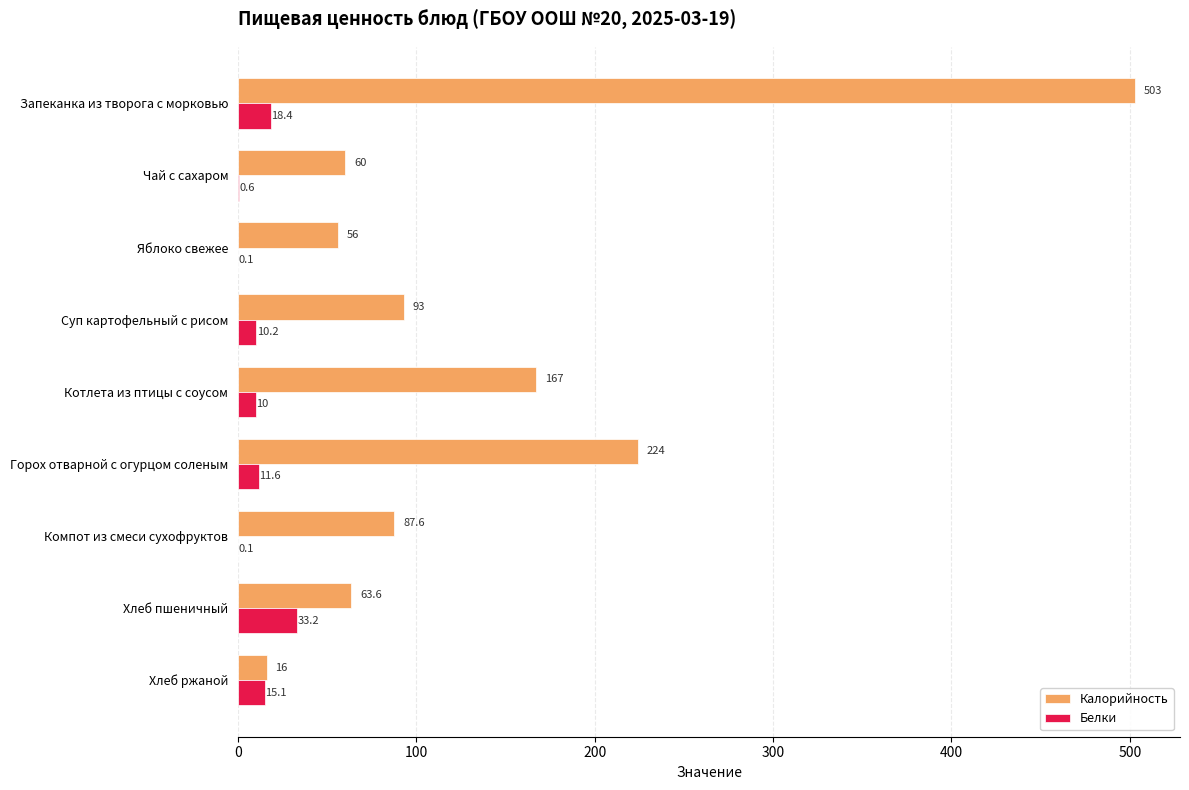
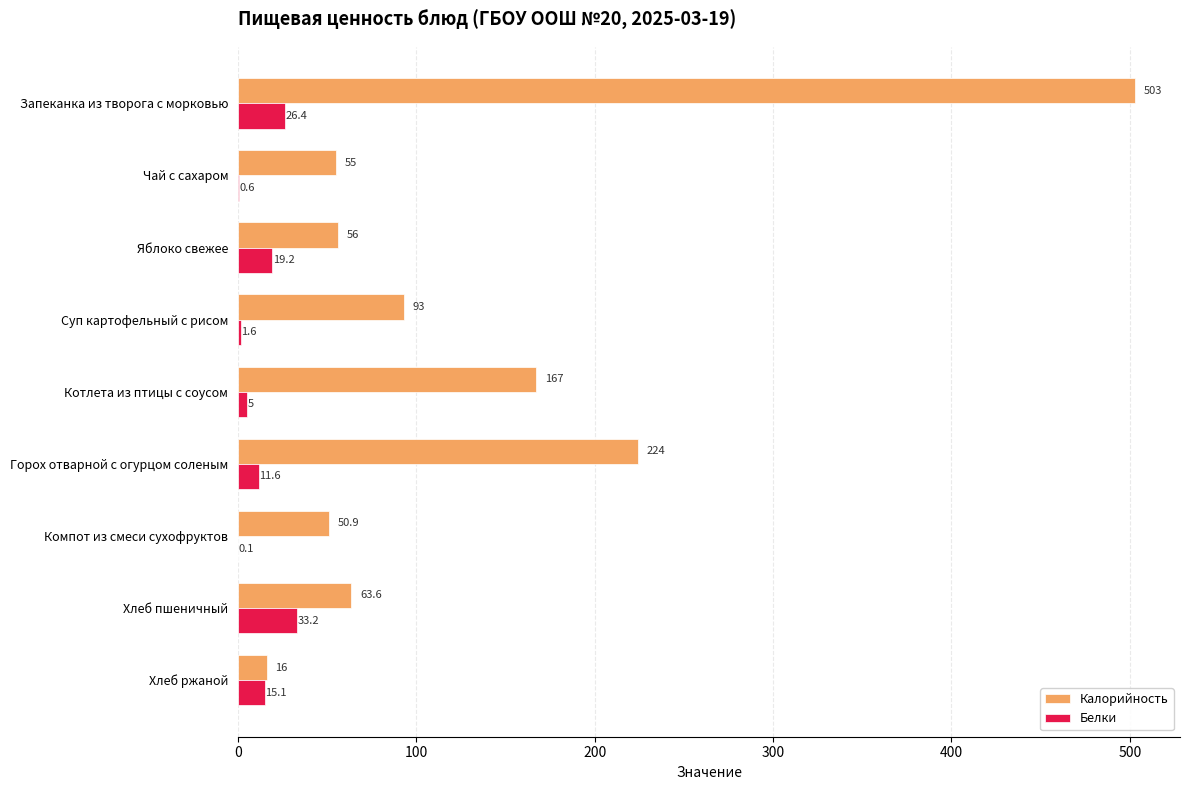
  {
    "Калорийность": {
      "Запеканка из творога с морковью": 503,
-     "Чай с сахаром": 60,
+     "Чай с сахаром": 55,
      "Яблоко свежее": 56,
      "Суп картофельный с рисом": 93,
      "Котлета из птицы с соусом": 167,
      "Горох отварной с огурцом соленым": 224,
-     "Компот из смеси сухофруктов": 87.6,
+     "Компот из смеси сухофруктов": 50.9,
      "Хлеб пшеничный": 63.6,
      "Хлеб ржаной": 16
    },
    "Белки": {
-     "Запеканка из творога с морковью": 18.4,
+     "Запеканка из творога с морковью": 26.4,
      "Чай с сахаром": 0.6,
-     "Яблоко свежее": 0.1,
-     "Суп картофельный с рисом": 10.2,
-     "Котлета из птицы с соусом": 10,
+     "Яблоко свежее": 19.2,
+     "Суп картофельный с рисом": 1.6,
+     "Котлета из птицы с соусом": 5,
      "Горох отварной с огурцом соленым": 11.6,
      "Компот из смеси сухофруктов": 0.1,
      "Хлеб пшеничный": 33.2,
      "Хлеб ржаной": 15.1
    }
  }
